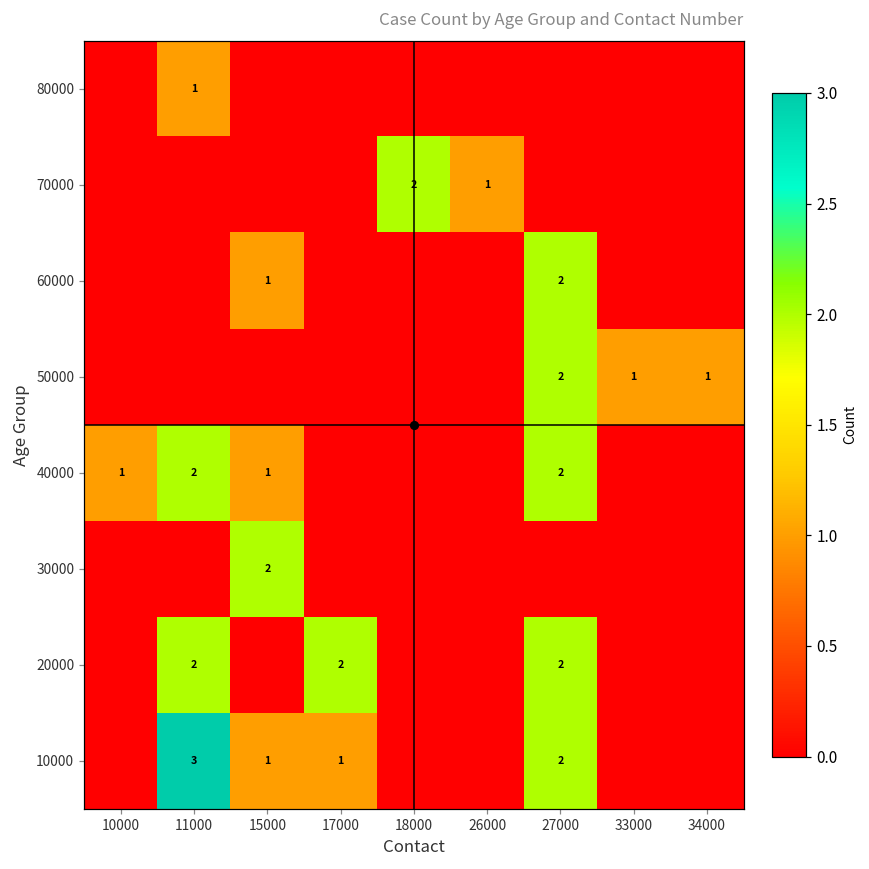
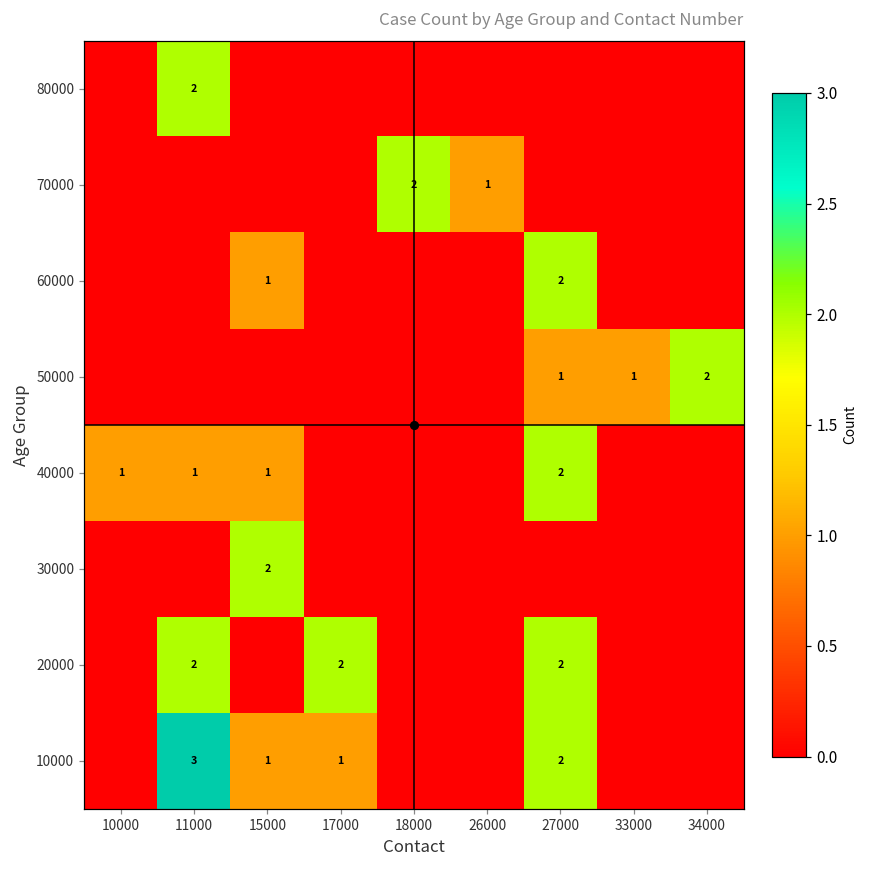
  {
    "80000": {
-     "11000": 1
+     "11000": 2
    },
    "70000": {
      "18000": 2,
      "26000": 1
    },
    "60000": {
      "15000": 1,
      "27000": 2
    },
    "50000": {
-     "27000": 2,
+     "27000": 1,
      "33000": 1,
-     "34000": 1
+     "34000": 2
    },
    "40000": {
      "10000": 1,
-     "11000": 2,
+     "11000": 1,
      "15000": 1,
      "27000": 2
    },
    "30000": {
      "15000": 2
    },
    "20000": {
      "11000": 2,
      "17000": 2,
      "27000": 2
    },
    "10000": {
      "11000": 3,
      "15000": 1,
      "17000": 1,
      "27000": 2
    }
  }
